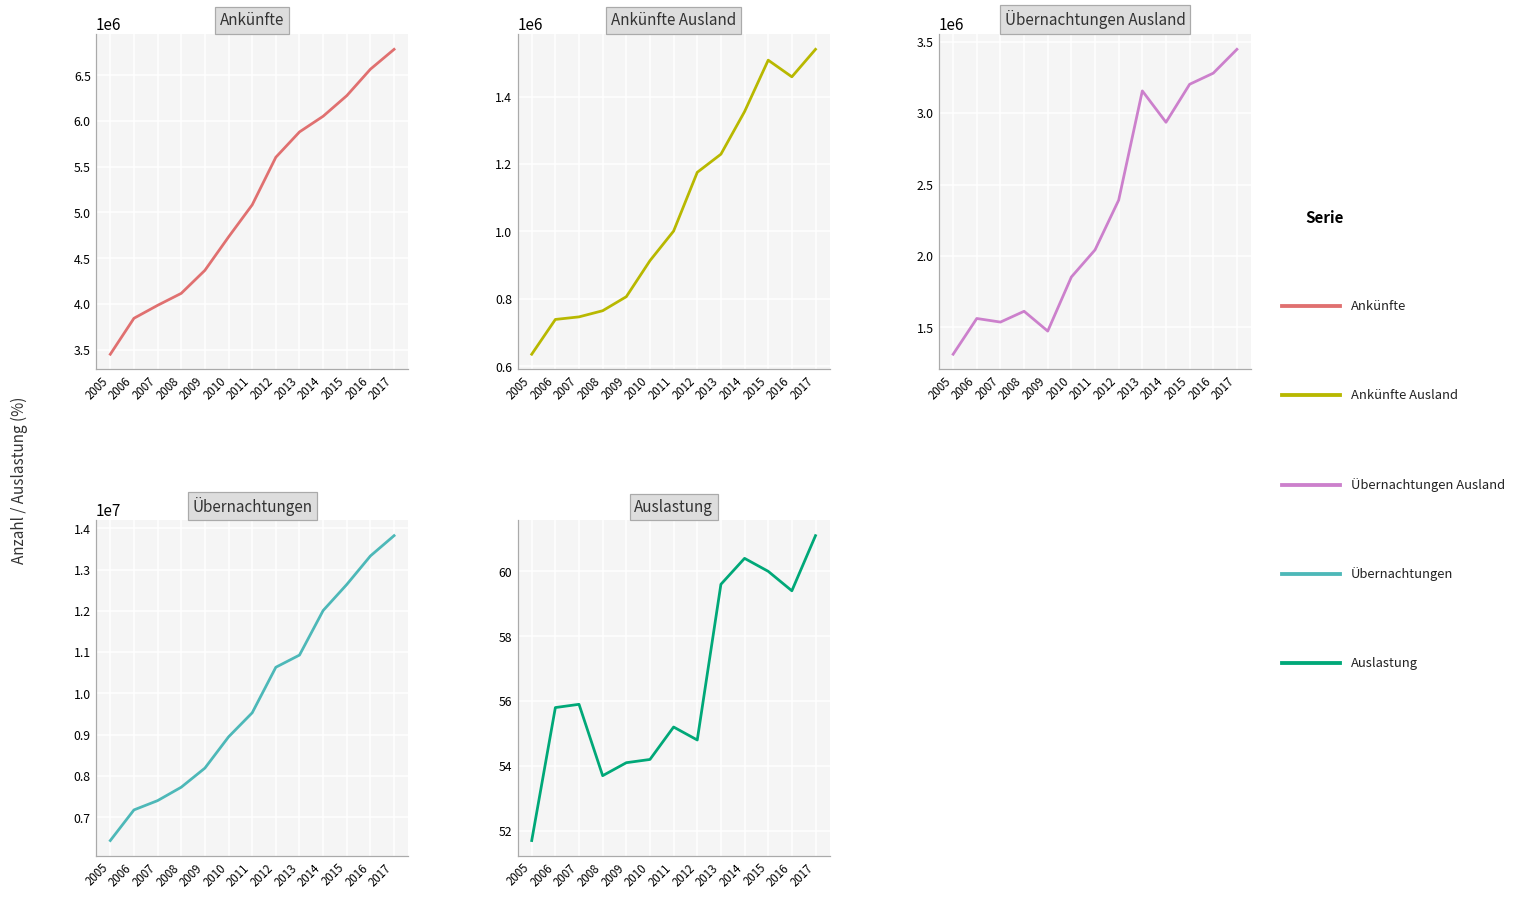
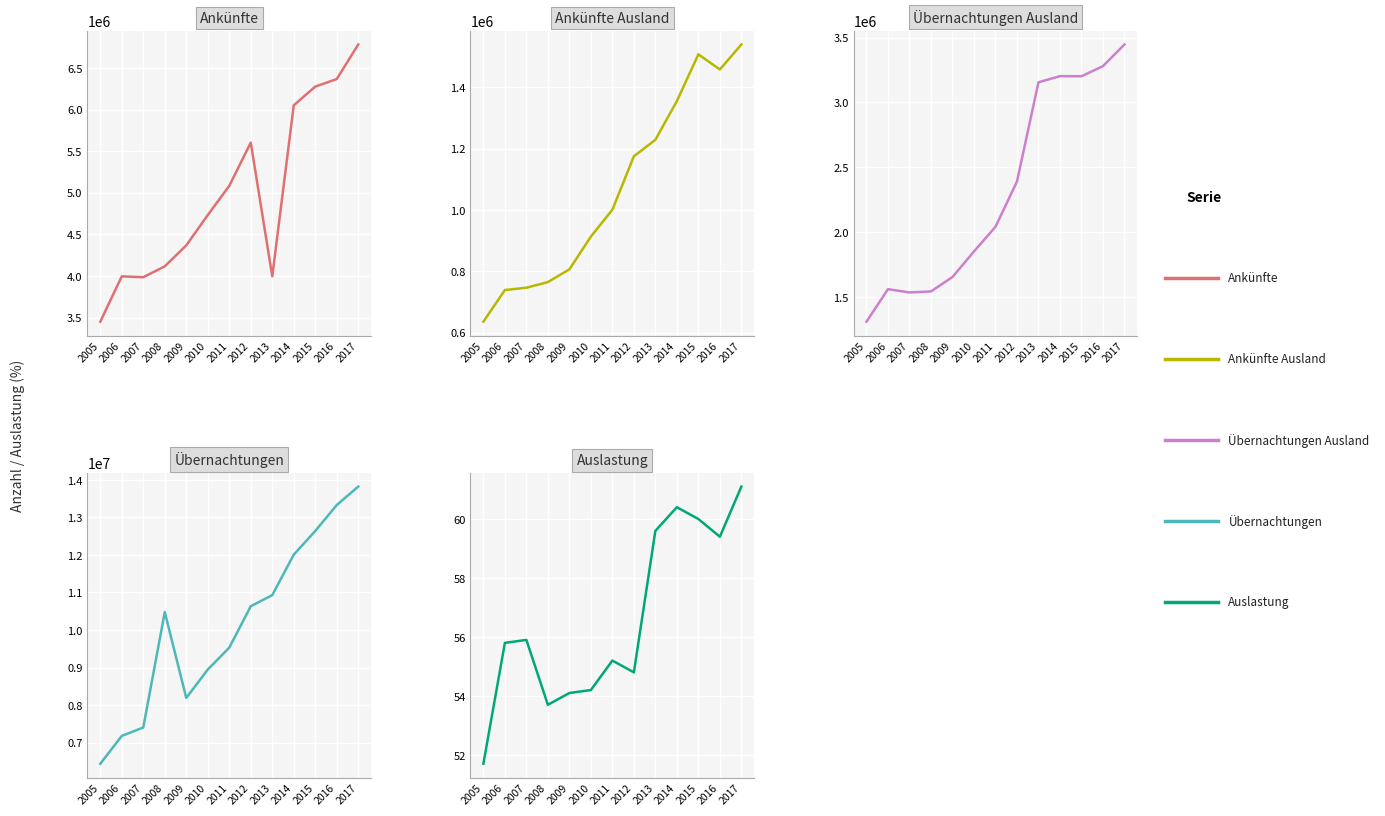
  {
    "Ankünfte": {
      "2005": 3500000,
-     "2006": 3800000,
+     "2006": 4000000,
      "2007": 4000000,
      "2008": 4100000,
      "2009": 4400000,
      "2010": 4700000,
      "2011": 5100000,
      "2012": 5600000,
-     "2013": 5900000,
+     "2013": 4000000,
      "2014": 6100000,
      "2015": 6300000,
-     "2016": 6600000,
+     "2016": 6400000,
      "2017": 6800000
    },
    "Ankünfte Ausland": {
      "2005": 640000,
      "2006": 740000,
      "2007": 750000,
      "2008": 760000,
      "2009": 810000,
      "2010": 910000,
      "2011": 1000000,
      "2012": 1180000,
      "2013": 1230000,
      "2014": 1360000,
      "2015": 1510000,
      "2016": 1460000,
      "2017": 1540000
    },
    "Übernachtungen Ausland": {
      "2005": 1310000,
      "2006": 1560000,
      "2007": 1540000,
-     "2008": 1610000,
-     "2009": 1470000,
+     "2008": 1540000,
+     "2009": 1660000,
      "2010": 1850000,
      "2011": 2040000,
      "2012": 2390000,
      "2013": 3160000,
-     "2014": 2940000,
+     "2014": 3200000,
      "2015": 3200000,
      "2016": 3280000,
      "2017": 3450000
    },
    "Übernachtungen": {
      "2005": 6400000,
      "2006": 7200000,
      "2007": 7400000,
-     "2008": 7700000,
+     "2008": 10500000,
      "2009": 8200000,
      "2010": 8900000,
      "2011": 9500000,
      "2012": 10600000,
      "2013": 10900000,
      "2014": 12000000,
      "2015": 12600000,
      "2016": 13300000,
      "2017": 13800000
    },
    "Auslastung": {
      "2005": 51.7,
      "2006": 55.8,
      "2007": 55.9,
      "2008": 53.7,
      "2009": 54.1,
      "2010": 54.2,
      "2011": 55.2,
      "2012": 54.8,
      "2013": 59.6,
      "2014": 60.4,
      "2015": 60.0,
      "2016": 59.4,
      "2017": 61.1
    }
  }
